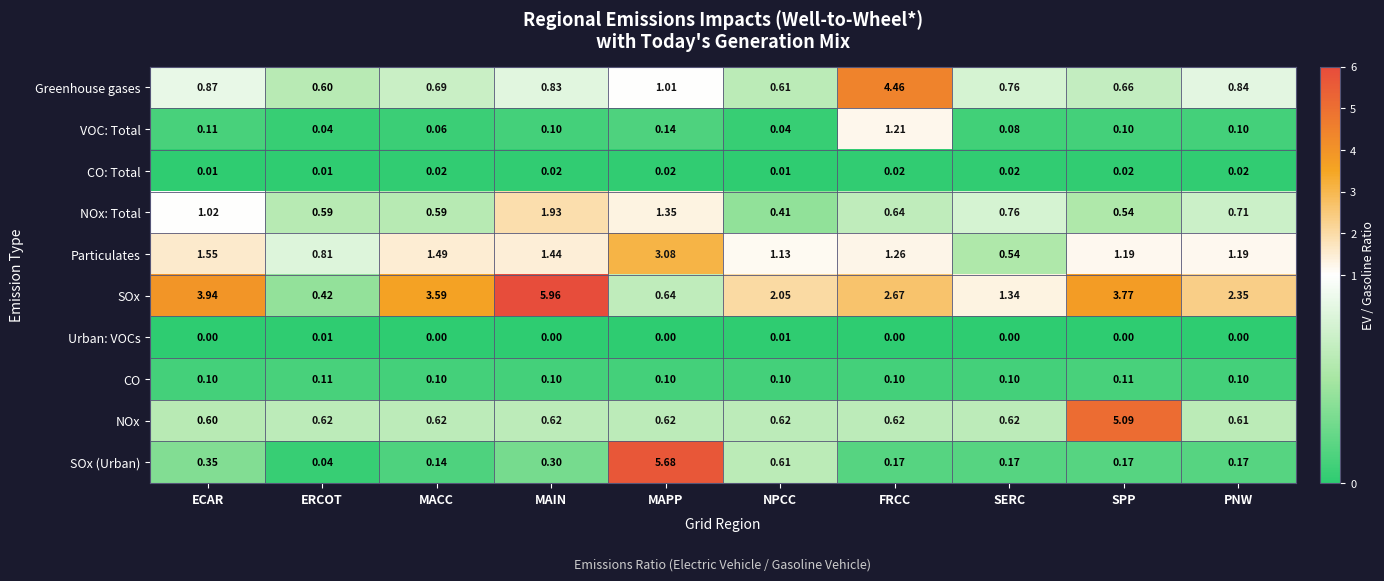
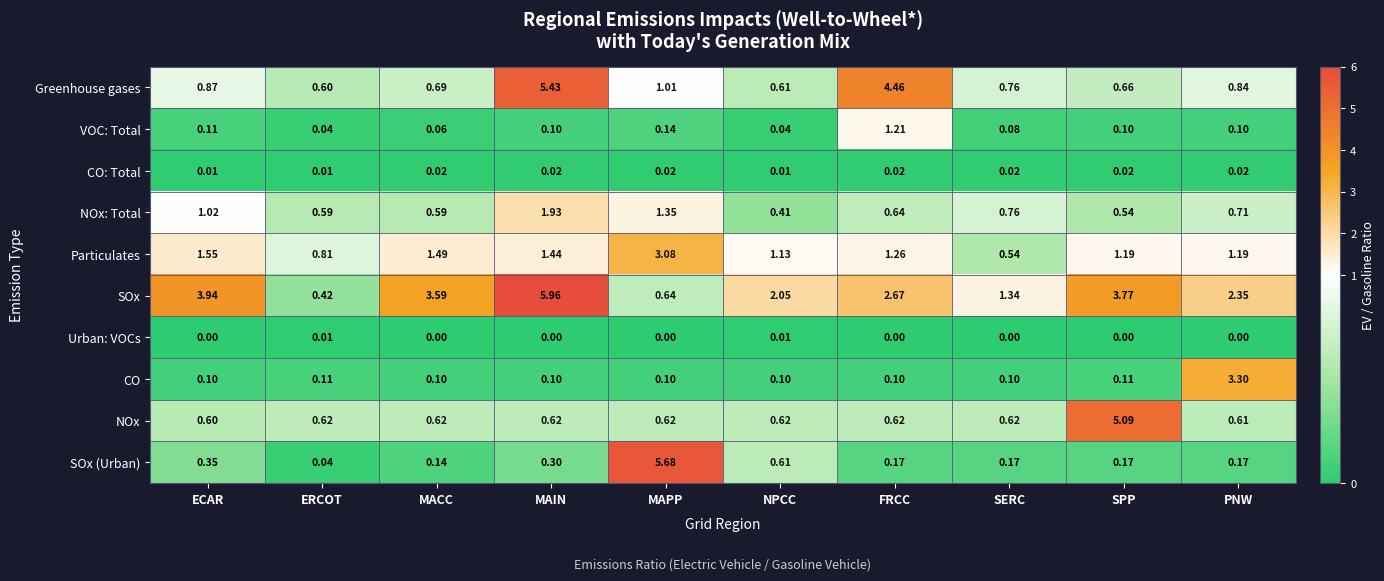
  {
    "Greenhouse gases": {
      "ECAR": 0.87,
      "ERCOT": 0.60,
      "MACC": 0.69,
-     "MAIN": 0.83,
+     "MAIN": 5.43,
      "MAPP": 1.01,
      "NPCC": 0.61,
      "FRCC": 4.46,
      "SERC": 0.76,
      "SPP": 0.66,
      "PNW": 0.84
    },
    "VOC: Total": {
      "ECAR": 0.11,
      "ERCOT": 0.04,
      "MACC": 0.06,
      "MAIN": 0.10,
      "MAPP": 0.14,
      "NPCC": 0.04,
      "FRCC": 1.21,
      "SERC": 0.08,
      "SPP": 0.10,
      "PNW": 0.10
    },
    "CO: Total": {
      "ECAR": 0.01,
      "ERCOT": 0.01,
      "MACC": 0.02,
      "MAIN": 0.02,
      "MAPP": 0.02,
      "NPCC": 0.01,
      "FRCC": 0.02,
      "SERC": 0.02,
      "SPP": 0.02,
      "PNW": 0.02
    },
    "NOx: Total": {
      "ECAR": 1.02,
      "ERCOT": 0.59,
      "MACC": 0.59,
      "MAIN": 1.93,
      "MAPP": 1.35,
      "NPCC": 0.41,
      "FRCC": 0.64,
      "SERC": 0.76,
      "SPP": 0.54,
      "PNW": 0.71
    },
    "Particulates": {
      "ECAR": 1.55,
      "ERCOT": 0.81,
      "MACC": 1.49,
      "MAIN": 1.44,
      "MAPP": 3.08,
      "NPCC": 1.13,
      "FRCC": 1.26,
      "SERC": 0.54,
      "SPP": 1.19,
      "PNW": 1.19
    },
    "SOx": {
      "ECAR": 3.94,
      "ERCOT": 0.42,
      "MACC": 3.59,
      "MAIN": 5.96,
      "MAPP": 0.64,
      "NPCC": 2.05,
      "FRCC": 2.67,
      "SERC": 1.34,
      "SPP": 3.77,
      "PNW": 2.35
    },
    "Urban: VOCs": {
      "ECAR": 0.00,
      "ERCOT": 0.01,
      "MACC": 0.00,
      "MAIN": 0.00,
      "MAPP": 0.00,
      "NPCC": 0.01,
      "FRCC": 0.00,
      "SERC": 0.00,
      "SPP": 0.00,
      "PNW": 0.00
    },
    "CO": {
      "ECAR": 0.10,
      "ERCOT": 0.11,
      "MACC": 0.10,
      "MAIN": 0.10,
      "MAPP": 0.10,
      "NPCC": 0.10,
      "FRCC": 0.10,
      "SERC": 0.10,
      "SPP": 0.11,
-     "PNW": 0.10
+     "PNW": 3.30
    },
    "NOx": {
      "ECAR": 0.60,
      "ERCOT": 0.62,
      "MACC": 0.62,
      "MAIN": 0.62,
      "MAPP": 0.62,
      "NPCC": 0.62,
      "FRCC": 0.62,
      "SERC": 0.62,
      "SPP": 5.09,
      "PNW": 0.61
    },
    "SOx (Urban)": {
      "ECAR": 0.35,
      "ERCOT": 0.04,
      "MACC": 0.14,
      "MAIN": 0.30,
      "MAPP": 5.68,
      "NPCC": 0.61,
      "FRCC": 0.17,
      "SERC": 0.17,
      "SPP": 0.17,
      "PNW": 0.17
    }
  }
